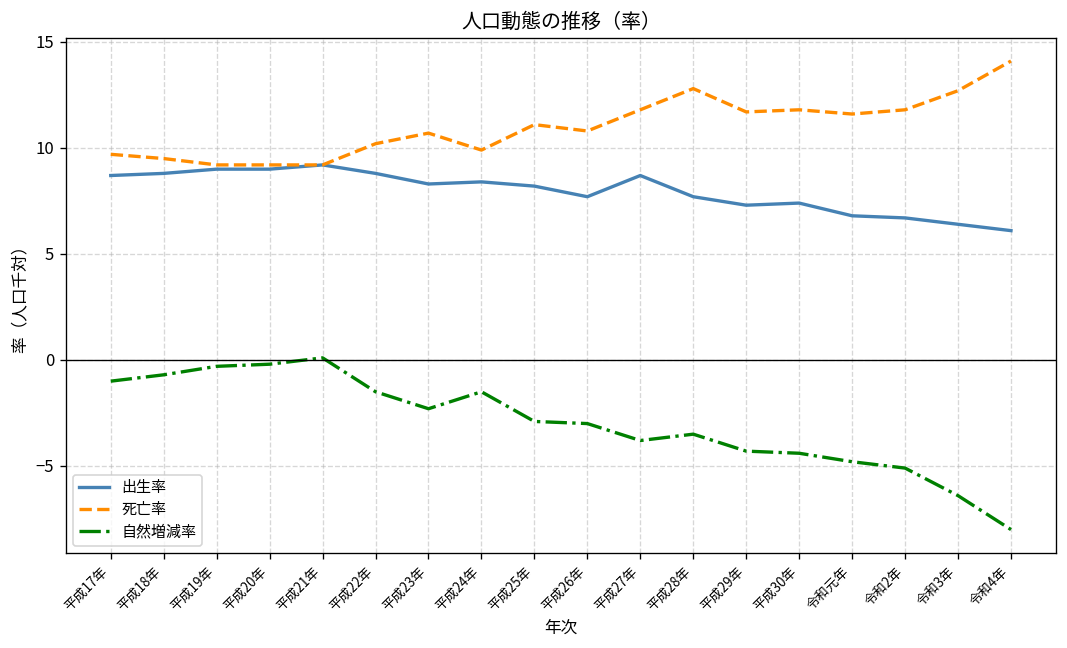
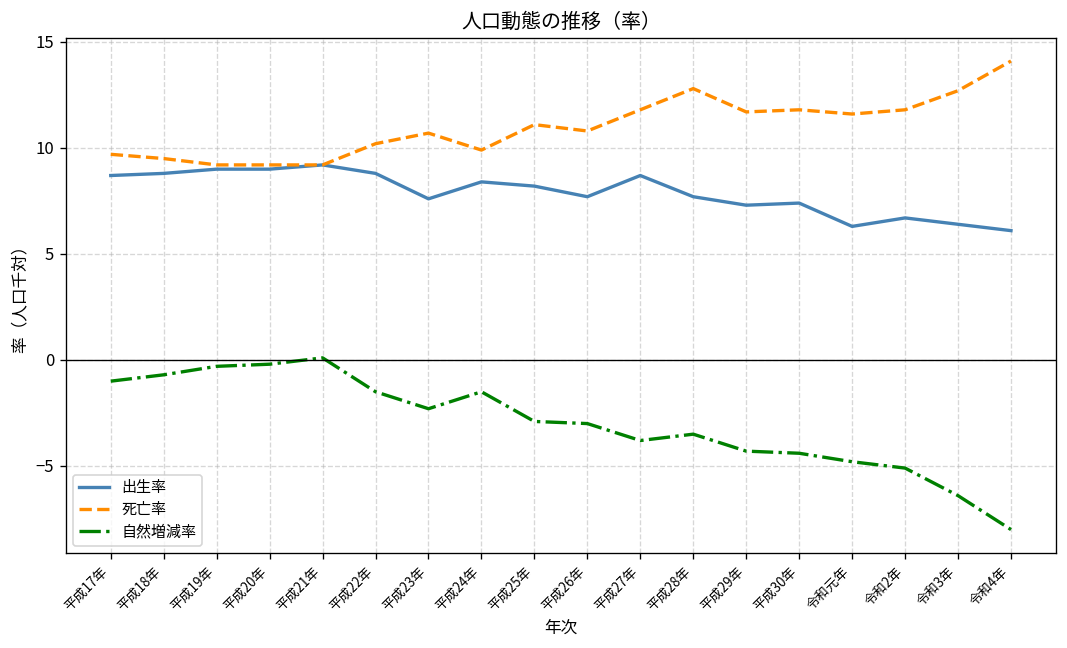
  {
    "出生率": {
      "平成17年": 8.7,
      "平成18年": 8.8,
      "平成19年": 9.0,
      "平成20年": 9.0,
      "平成22年": 8.8,
-     "平成23年": 8.3,
+     "平成23年": 7.6,
      "平成24年": 8.4,
      "平成25年": 8.2,
      "平成26年": 7.7,
      "平成27年": 8.7,
      "平成28年": 7.7,
      "平成29年": 7.3,
      "平成30年": 7.4,
-     "令和元年": 6.8,
+     "令和元年": 6.3,
      "令和2年": 6.7,
      "令和3年": 6.4,
      "令和4年": 6.1
    },
    "死亡率": {
      "平成17年": 9.7,
      "平成18年": 9.5,
      "平成19年": 9.2,
      "平成20年": 9.2,
      "平成22年": 10.2,
      "平成23年": 10.7,
      "平成24年": 9.9,
      "平成25年": 11.1,
      "平成26年": 10.8,
      "平成27年": 11.8,
      "平成28年": 12.8,
      "平成29年": 11.7,
      "平成30年": 11.8,
      "令和元年": 11.6,
      "令和2年": 11.8,
      "令和3年": 12.7,
      "令和4年": 14.1
    },
    "自然増減率": {
      "平成17年": -1.0,
      "平成18年": -0.7,
      "平成19年": -0.3,
      "平成20年": -0.2,
      "平成21年": 0.1,
      "平成22年": -1.5,
      "平成23年": -2.3,
      "平成24年": -1.5,
      "平成25年": -2.9,
      "平成26年": -3.0,
      "平成27年": -3.8,
      "平成28年": -3.5,
      "平成29年": -4.3,
      "平成30年": -4.4,
      "令和元年": -4.8,
      "令和2年": -5.1,
      "令和3年": -6.4,
      "令和4年": -8.0
    }
  }
